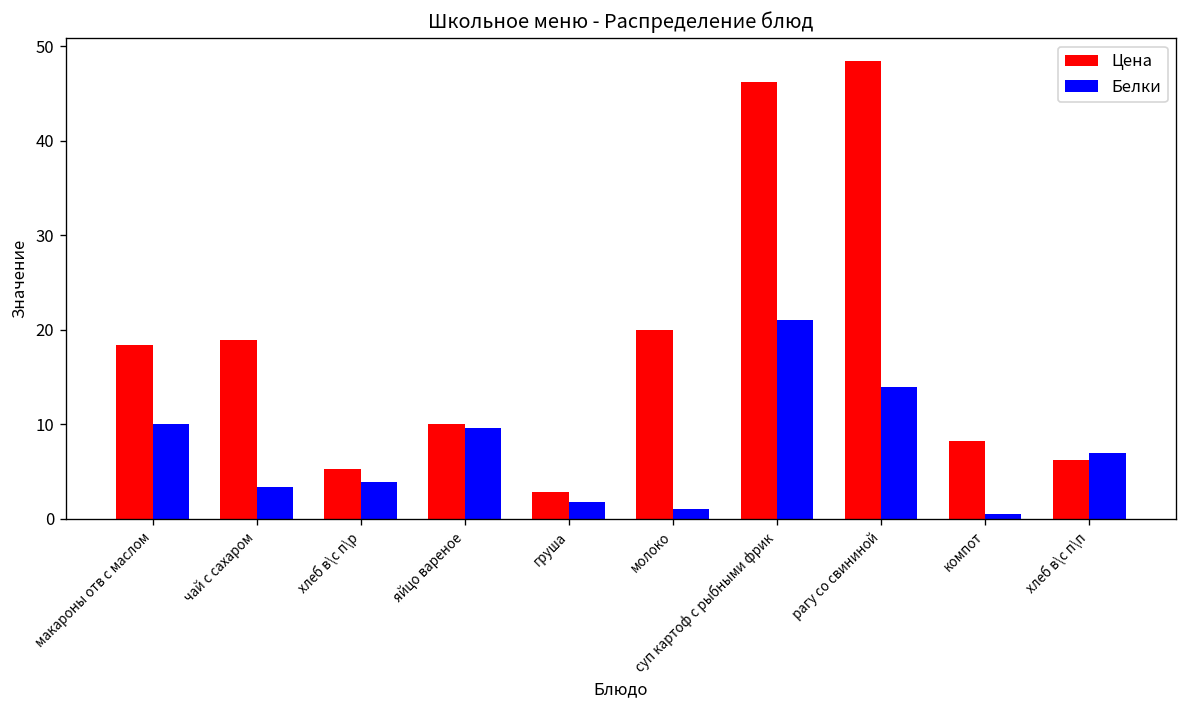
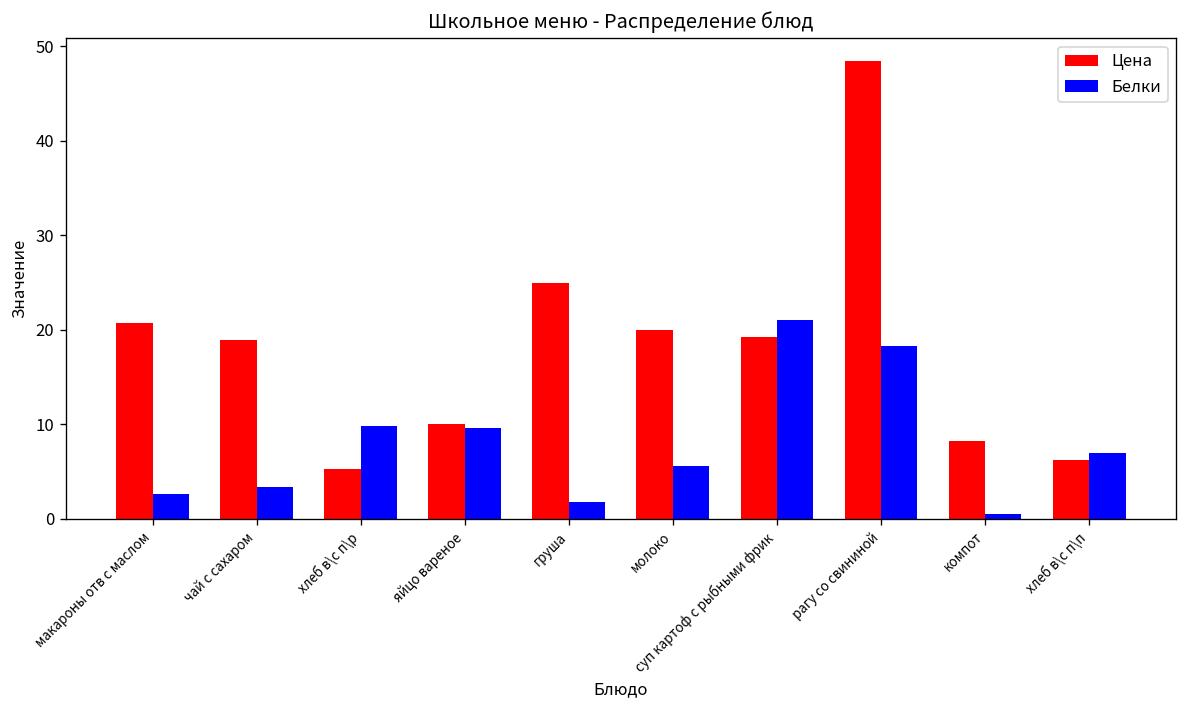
  {
    "Цена": {
-     "макароны отв с маслом": 18,
+     "макароны отв с маслом": 21,
      "чай с сахаром": 19,
      "хлеб в\\с п\\р": 5,
      "яйцо вареное": 10,
-     "груша": 3,
+     "груша": 25,
      "молоко": 20,
-     "суп картоф с рыбными фрик": 46,
+     "суп картоф с рыбными фрик": 19,
      "рагу со свининой": 48,
      "компот": 8,
      "хлеб в\\с п\\п": 6
    },
    "Белки": {
-     "макароны отв с маслом": 10,
+     "макароны отв с маслом": 3,
      "чай с сахаром": 3,
-     "хлеб в\\с п\\р": 4,
+     "хлеб в\\с п\\р": 10,
      "яйцо вареное": 10,
      "груша": 2,
-     "молоко": 1,
+     "молоко": 6,
      "суп картоф с рыбными фрик": 21,
-     "рагу со свининой": 14,
+     "рагу со свининой": 18,
      "компот": 1,
      "хлеб в\\с п\\п": 7
    }
  }
